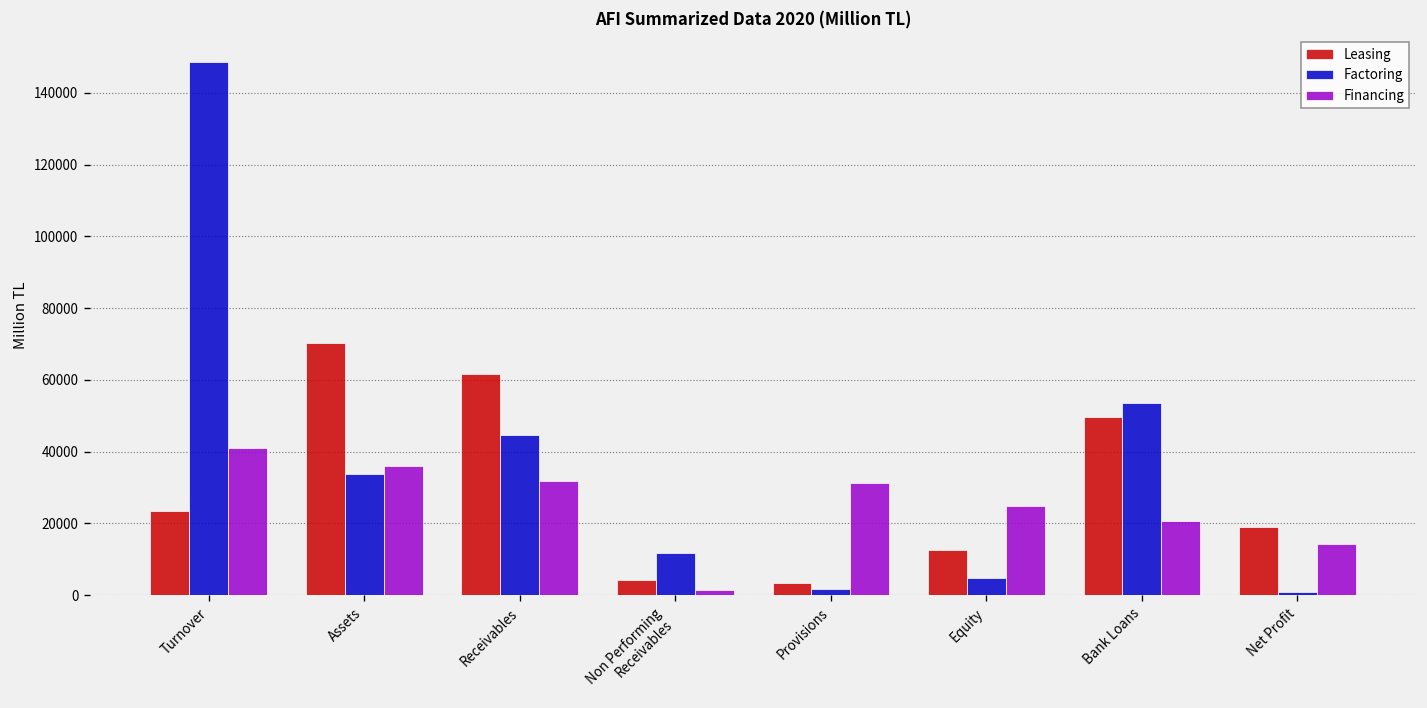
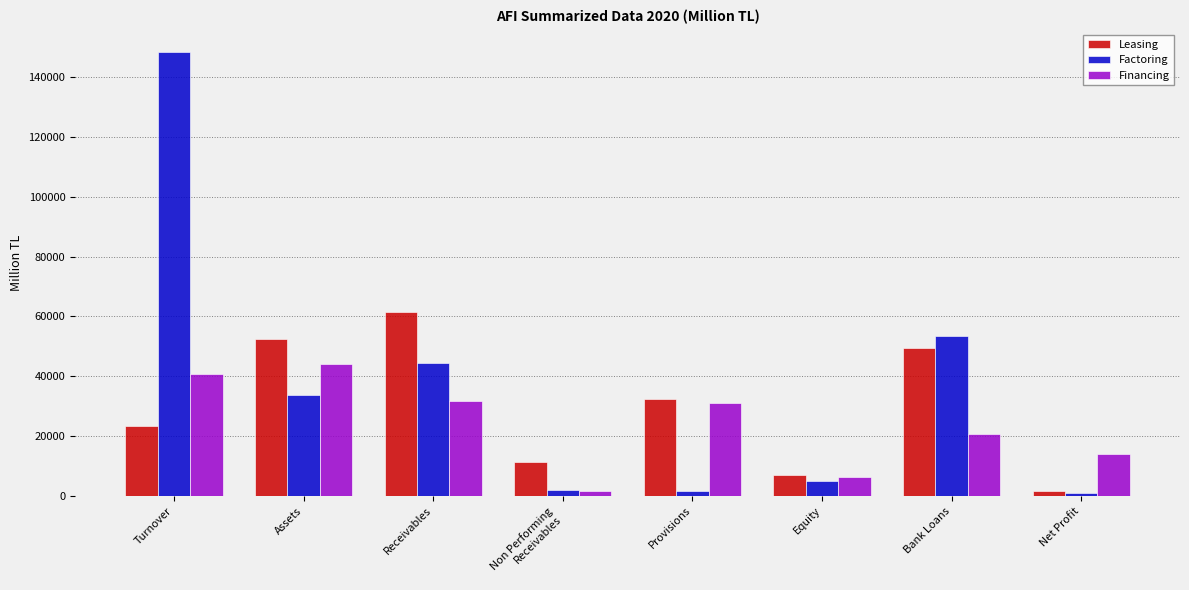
  {
    "Leasing": {
      "Turnover": 23000,
-     "Assets": 70000,
+     "Assets": 53000,
      "Receivables": 62000,
-     "Non Performing Receivables": 4000,
-     "Provisions": 3000,
-     "Equity": 12000,
+     "Non Performing Receivables": 11000,
+     "Provisions": 32000,
+     "Equity": 7000,
      "Bank Loans": 50000,
-     "Net Profit": 19000
+     "Net Profit": 2000
    },
    "Factoring": {
      "Turnover": 149000,
      "Assets": 34000,
      "Receivables": 45000,
-     "Non Performing Receivables": 12000,
+     "Non Performing Receivables": 2000,
      "Provisions": 2000,
      "Equity": 5000,
      "Bank Loans": 53000,
      "Net Profit": 1000
    },
    "Financing": {
      "Turnover": 41000,
-     "Assets": 36000,
+     "Assets": 44000,
      "Receivables": 32000,
      "Non Performing Receivables": 2000,
      "Provisions": 31000,
-     "Equity": 25000,
+     "Equity": 6000,
      "Bank Loans": 21000,
      "Net Profit": 14000
    }
  }
